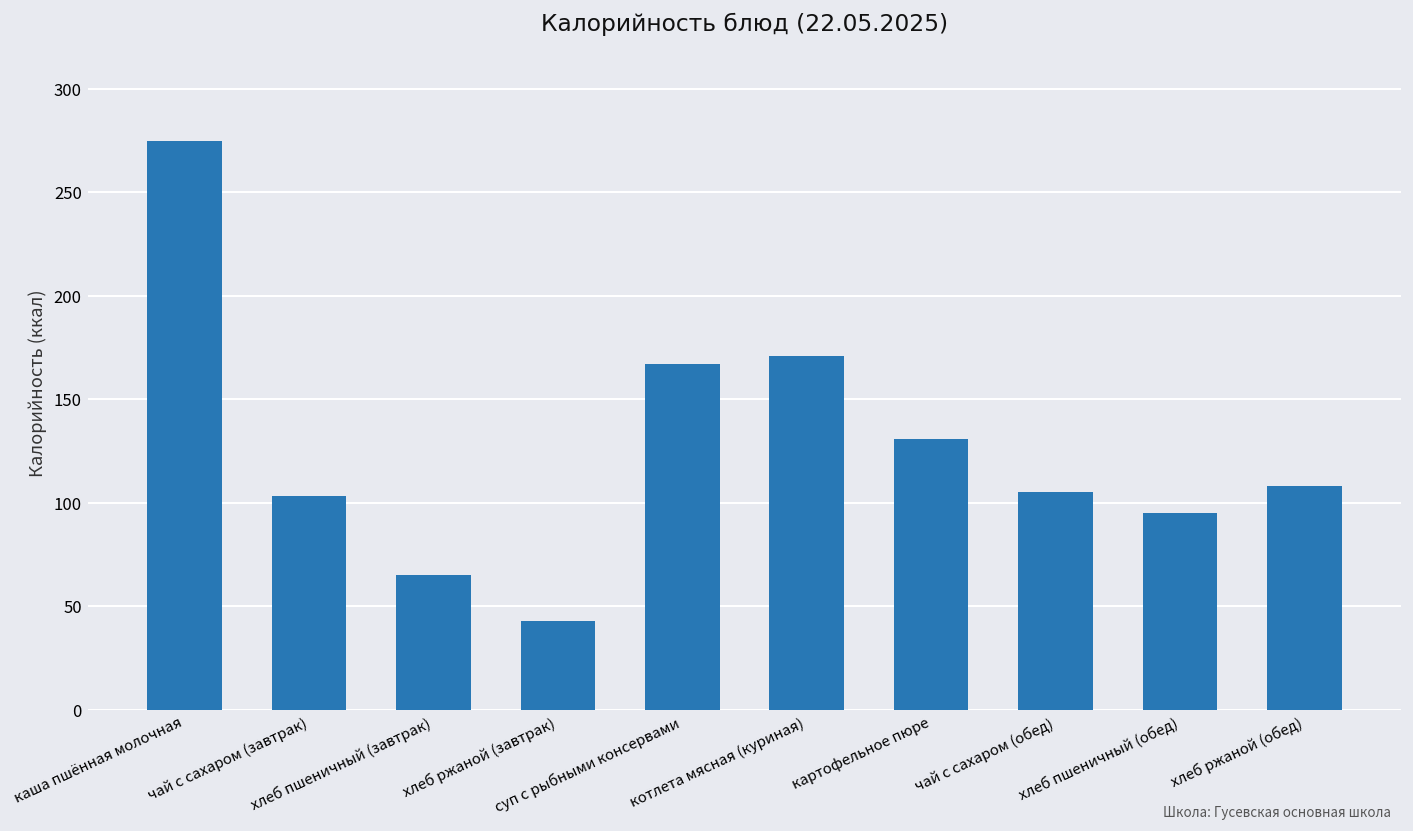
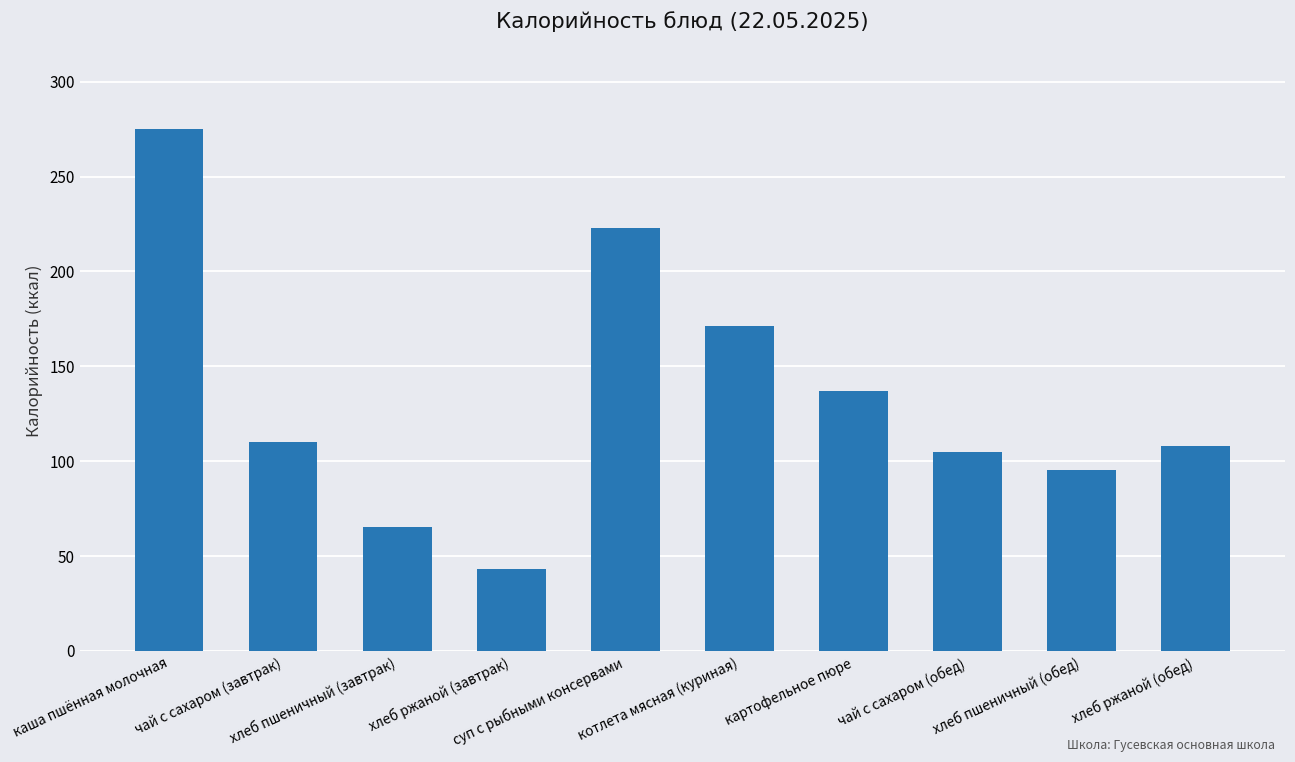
  {
    "каша пшённая молочная": 275,
-   "чай с сахаром (завтрак)": 103,
+   "чай с сахаром (завтрак)": 110,
    "хлеб пшеничный (завтрак)": 65,
    "хлеб ржаной (завтрак)": 43,
-   "суп с рыбными консервами": 167,
+   "суп с рыбными консервами": 223,
    "котлета мясная (куриная)": 171,
-   "картофельное пюре": 131,
+   "картофельное пюре": 137,
    "чай с сахаром (обед)": 105,
    "хлеб пшеничный (обед)": 95,
    "хлеб ржаной (обед)": 108
  }
